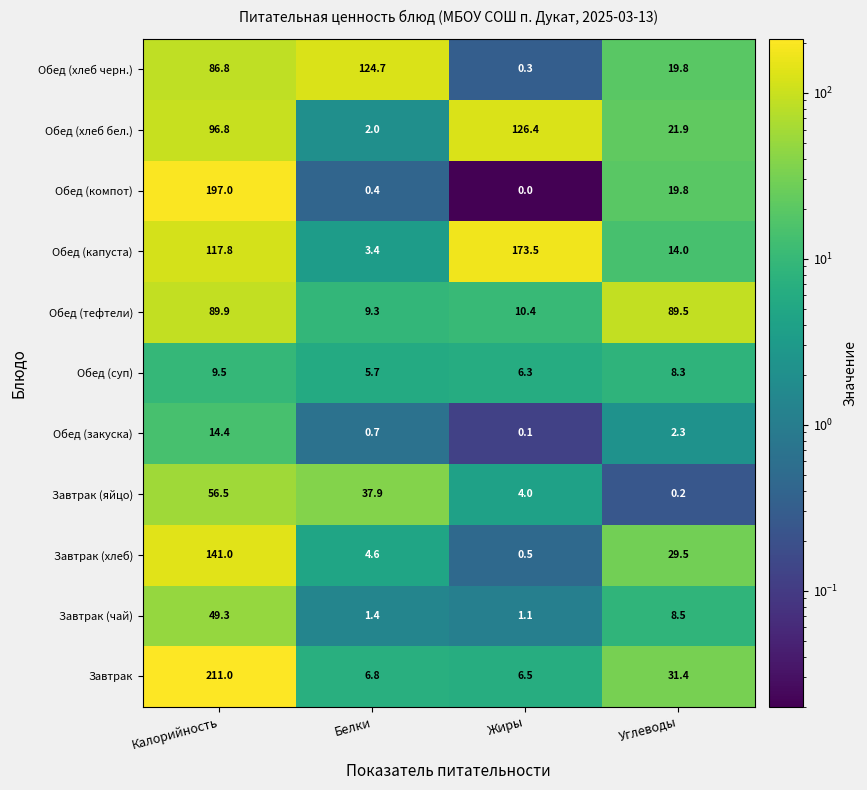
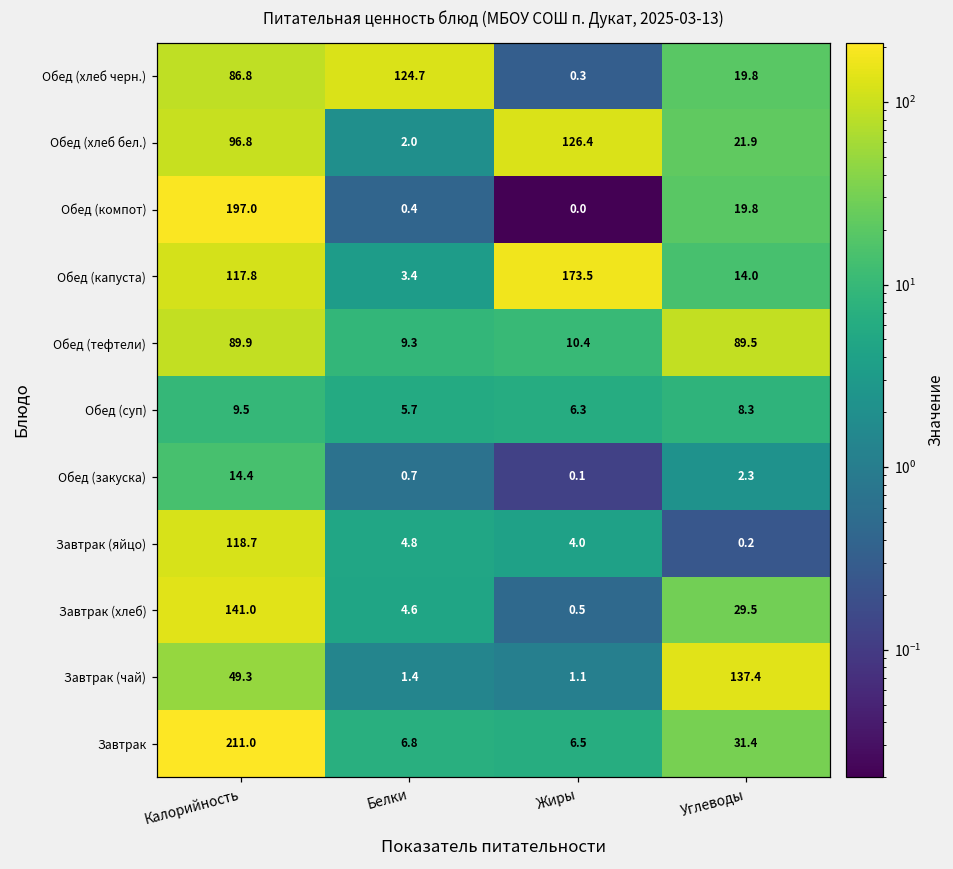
  {
    "Обед (хлеб черн.)": {
      "Калорийность": 86.8,
      "Белки": 124.7,
      "Жиры": 0.3,
      "Углеводы": 19.8
    },
    "Обед (хлеб бел.)": {
      "Калорийность": 96.8,
      "Белки": 2.0,
      "Жиры": 126.4,
      "Углеводы": 21.9
    },
    "Обед (компот)": {
      "Калорийность": 197.0,
      "Белки": 0.4,
      "Жиры": 0.0,
      "Углеводы": 19.8
    },
    "Обед (капуста)": {
      "Калорийность": 117.8,
      "Белки": 3.4,
      "Жиры": 173.5,
      "Углеводы": 14.0
    },
    "Обед (тефтели)": {
      "Калорийность": 89.9,
      "Белки": 9.3,
      "Жиры": 10.4,
      "Углеводы": 89.5
    },
    "Обед (суп)": {
      "Калорийность": 9.5,
      "Белки": 5.7,
      "Жиры": 6.3,
      "Углеводы": 8.3
    },
    "Обед (закуска)": {
      "Калорийность": 14.4,
      "Белки": 0.7,
      "Жиры": 0.1,
      "Углеводы": 2.3
    },
    "Завтрак (яйцо)": {
-     "Калорийность": 56.5,
-     "Белки": 37.9,
+     "Калорийность": 118.7,
+     "Белки": 4.8,
      "Жиры": 4.0,
      "Углеводы": 0.2
    },
    "Завтрак (хлеб)": {
      "Калорийность": 141.0,
      "Белки": 4.6,
      "Жиры": 0.5,
      "Углеводы": 29.5
    },
    "Завтрак (чай)": {
      "Калорийность": 49.3,
      "Белки": 1.4,
      "Жиры": 1.1,
-     "Углеводы": 8.5
+     "Углеводы": 137.4
    },
    "Завтрак": {
      "Калорийность": 211.0,
      "Белки": 6.8,
      "Жиры": 6.5,
      "Углеводы": 31.4
    }
  }
